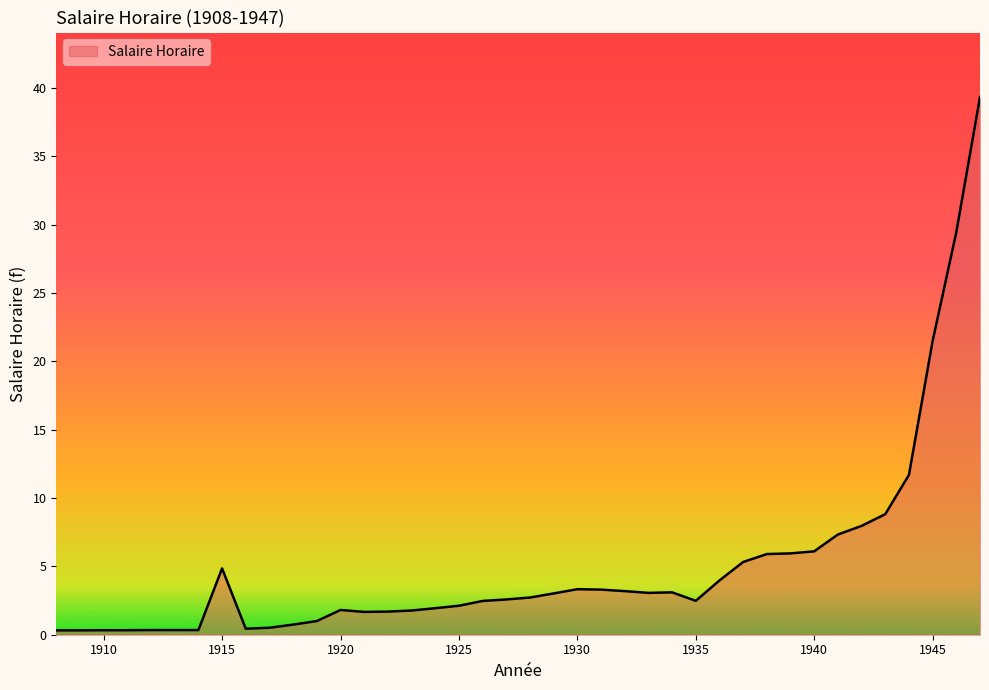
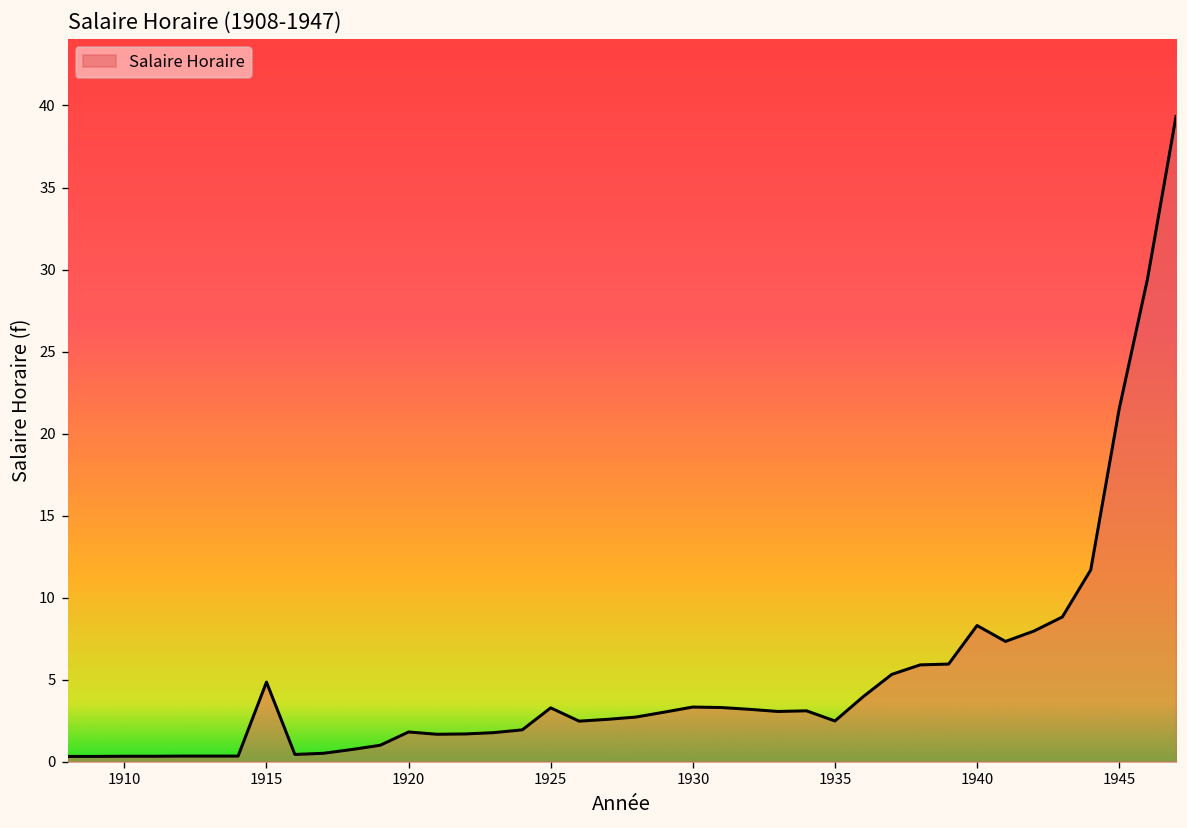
  {
    "1910": 0.3,
    "1915": 4.9,
    "1920": 1.8,
-   "1925": 2.1,
+   "1925": 3.3,
    "1930": 3.3,
    "1935": 2.5,
-   "1940": 6.1,
+   "1940": 8.3,
    "1945": 21.5
  }
